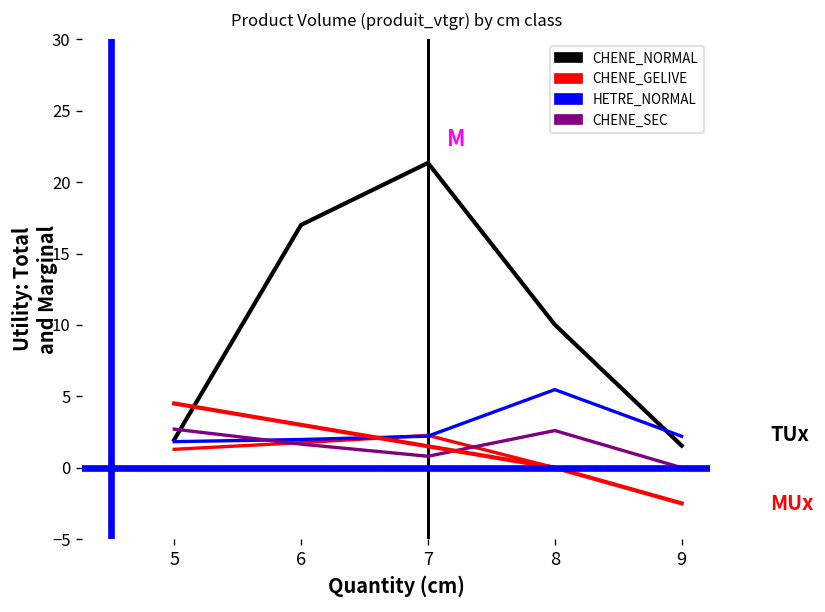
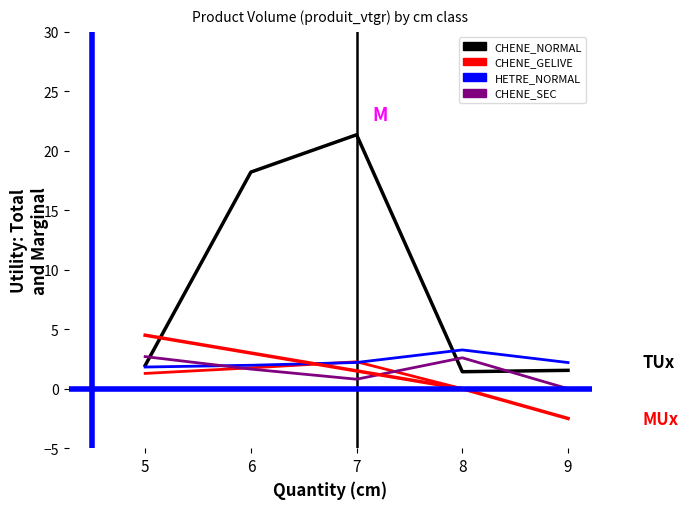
  {
    "CHENE_NORMAL": {
-     "6": 17.0,
+     "6": 18.2,
      "7": 21.4,
-     "8": 10.0,
+     "8": 1.4,
      "9": 1.5
    },
    "HETRE_NORMAL": {
      "6": 2.0,
-     "8": 5.5,
+     "8": 3.3,
      "9": 2.2
    },
    "CHENE_SEC": {
      "5": 2.7,
      "7": 0.8,
      "8": 2.6
    }
  }
